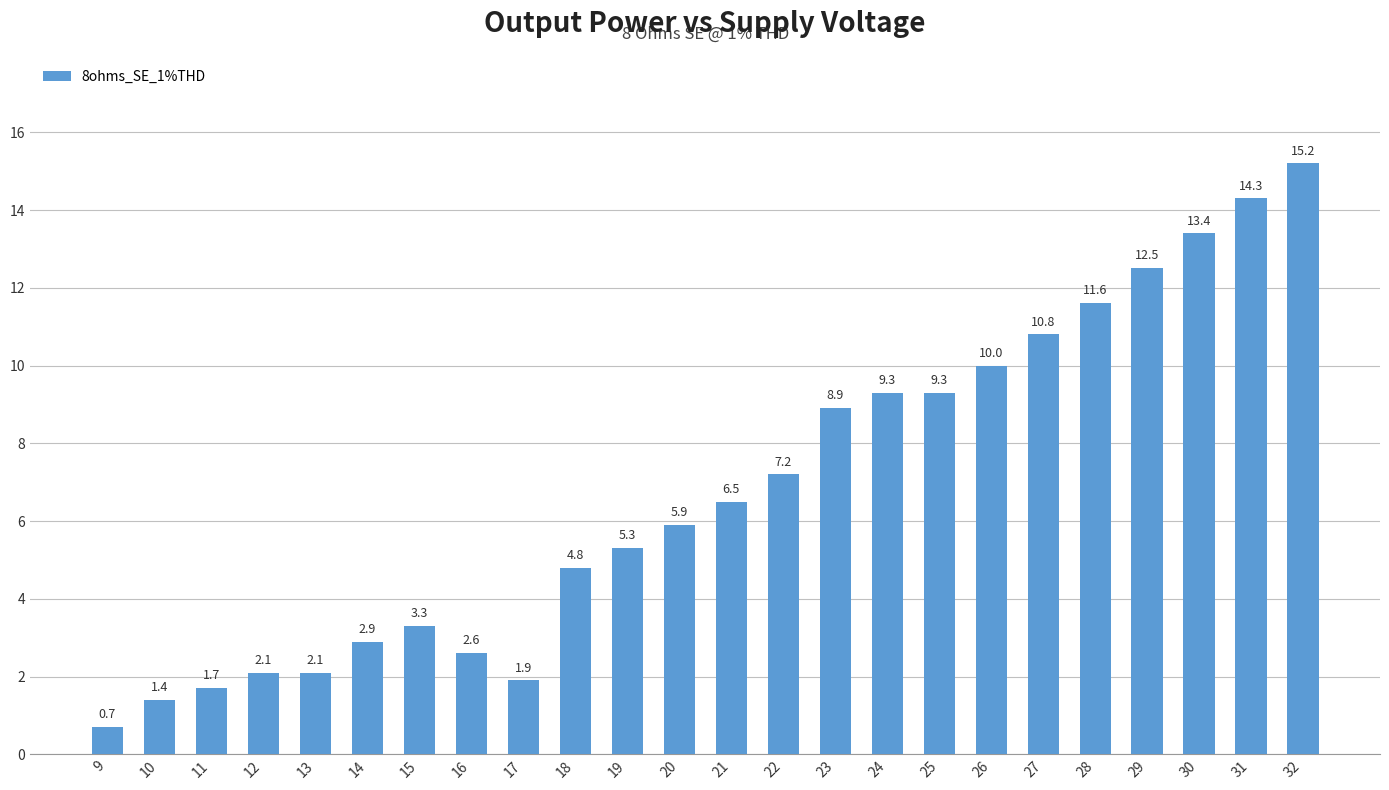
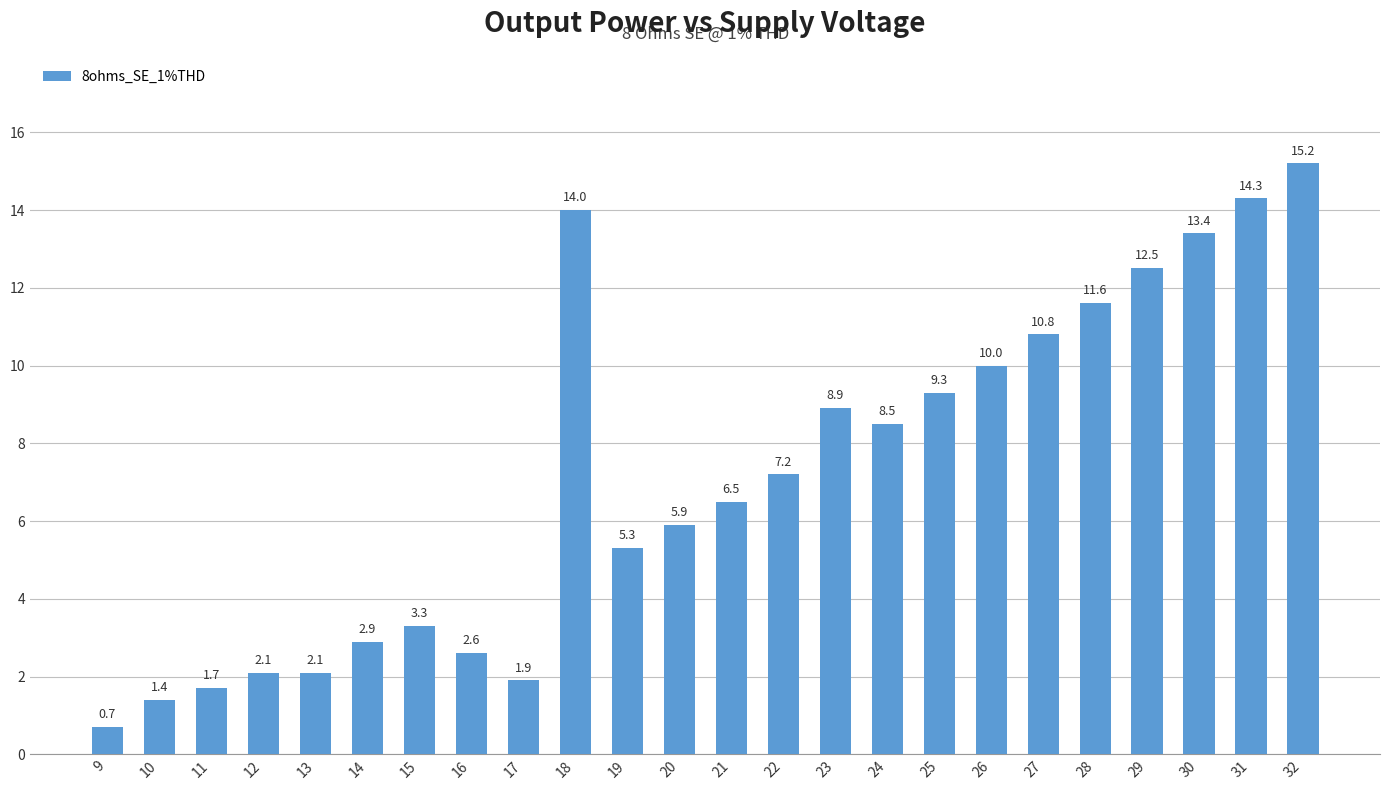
  {
    "9": 0.7,
    "10": 1.4,
    "11": 1.7,
    "12": 2.1,
    "13": 2.1,
    "14": 2.9,
    "15": 3.3,
    "16": 2.6,
    "17": 1.9,
-   "18": 4.8,
+   "18": 14.0,
    "19": 5.3,
    "20": 5.9,
    "21": 6.5,
    "22": 7.2,
    "23": 8.9,
-   "24": 9.3,
+   "24": 8.5,
    "25": 9.3,
    "26": 10.0,
    "27": 10.8,
    "28": 11.6,
    "29": 12.5,
    "30": 13.4,
    "31": 14.3,
    "32": 15.2
  }
